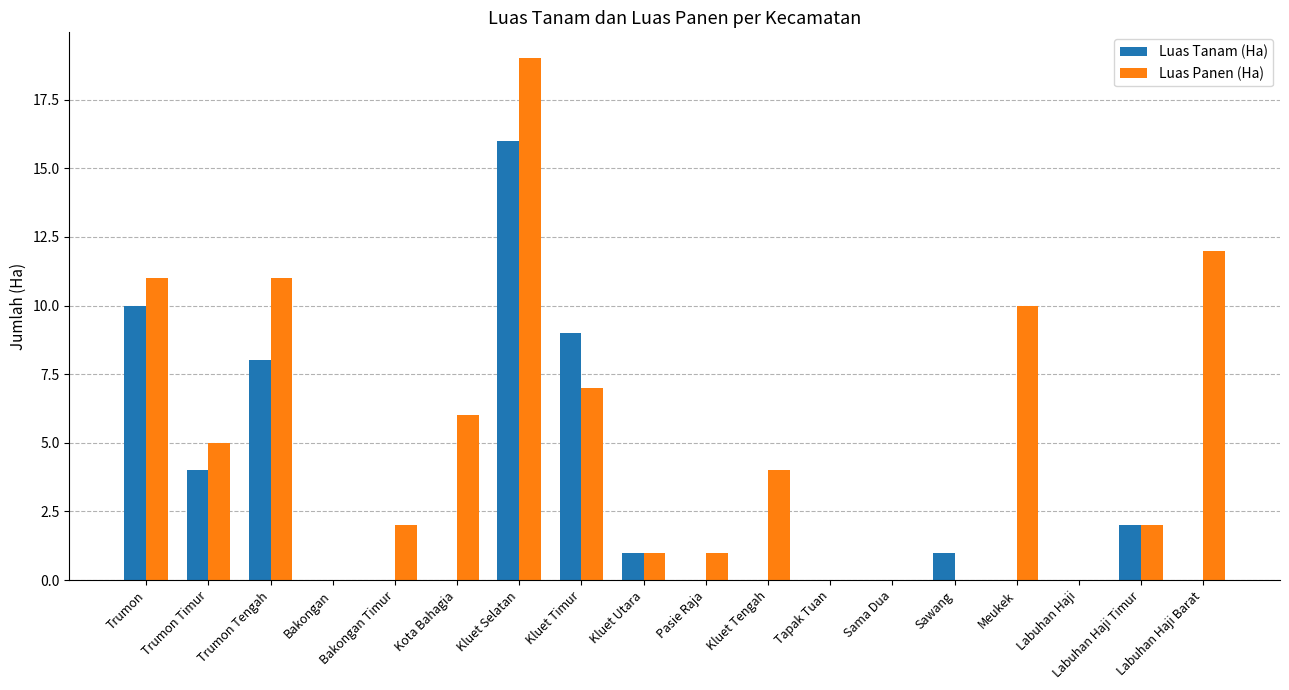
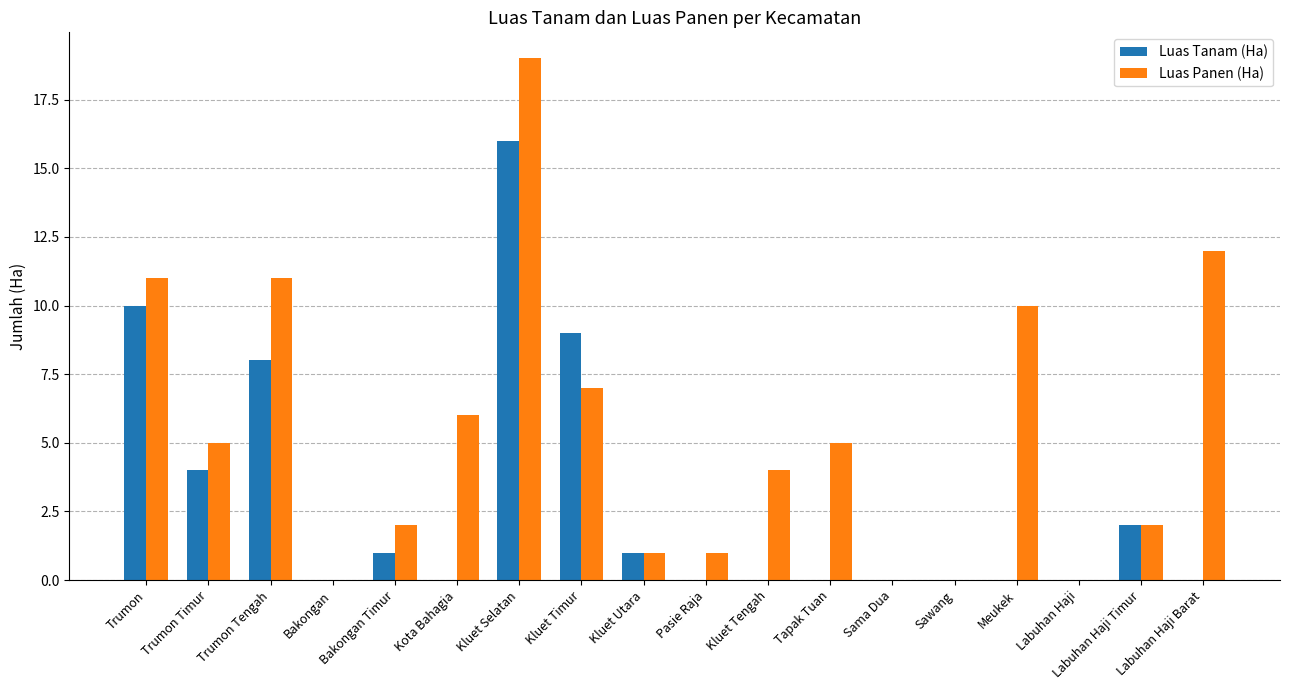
  {
    "Luas Tanam (Ha)": {
      "Trumon": 10,
      "Trumon Timur": 4,
      "Trumon Tengah": 8,
      "Bakongan": 0,
-     "Bakongan Timur": 0,
+     "Bakongan Timur": 1,
      "Kota Bahagia": 0,
      "Kluet Selatan": 16,
      "Kluet Timur": 9,
      "Kluet Utara": 1,
      "Pasie Raja": 0,
      "Kluet Tengah": 0,
      "Tapak Tuan": 0,
      "Sama Dua": 0,
-     "Sawang": 1,
+     "Sawang": 0,
      "Meukek": 0,
      "Labuhan Haji": 0,
      "Labuhan Haji Timur": 2,
      "Labuhan Haji Barat": 0
    },
    "Luas Panen (Ha)": {
      "Trumon": 11,
      "Trumon Timur": 5,
      "Trumon Tengah": 11,
      "Bakongan": 0,
      "Bakongan Timur": 2,
      "Kota Bahagia": 6,
      "Kluet Selatan": 19,
      "Kluet Timur": 7,
      "Kluet Utara": 1,
      "Pasie Raja": 1,
      "Kluet Tengah": 4,
-     "Tapak Tuan": 0,
+     "Tapak Tuan": 5,
      "Sama Dua": 0,
      "Sawang": 0,
      "Meukek": 10,
      "Labuhan Haji": 0,
      "Labuhan Haji Timur": 2,
      "Labuhan Haji Barat": 12
    }
  }
